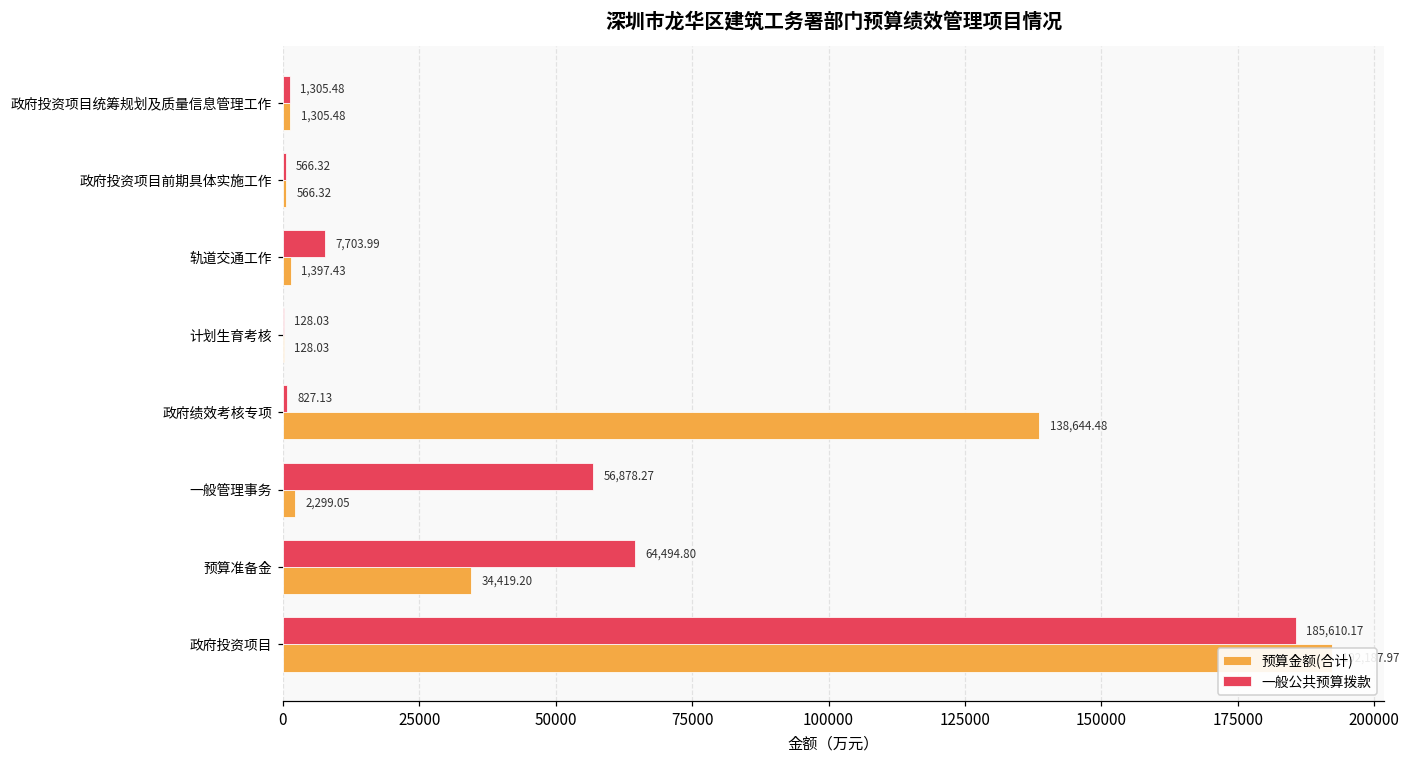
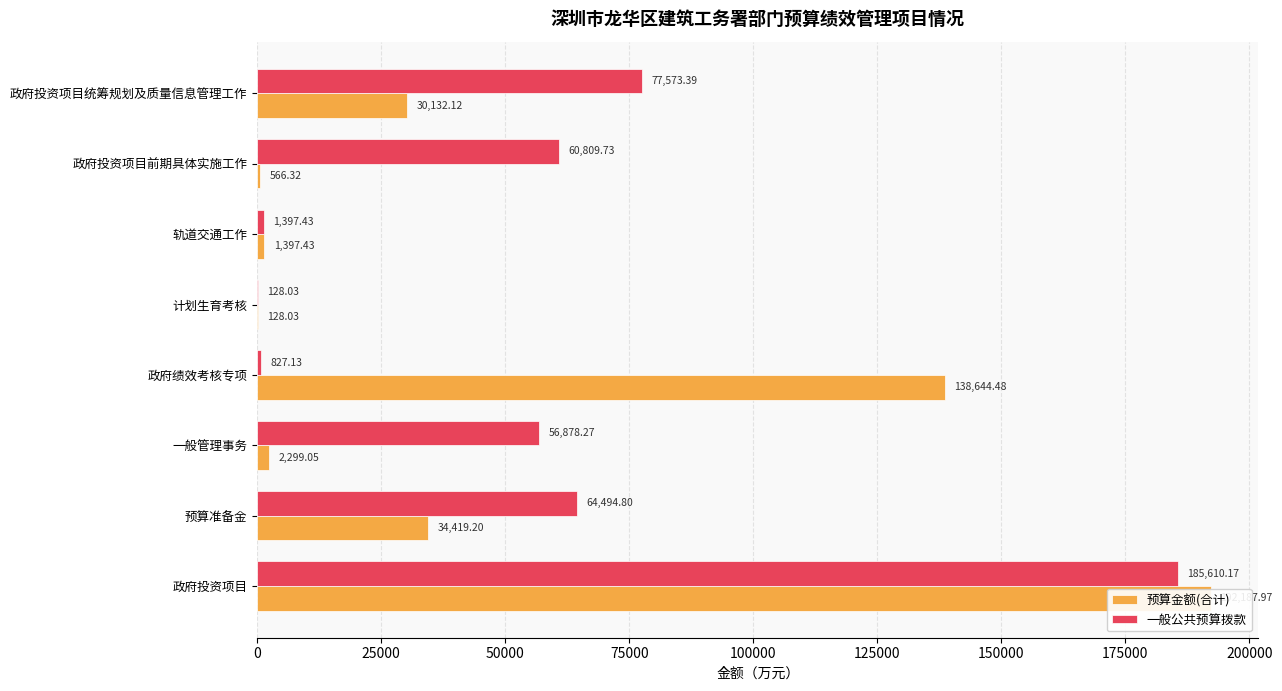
  {
    "预算金额(合计)": {
-     "政府投资项目统筹规划及质量信息管理工作": "1,305.48",
+     "政府投资项目统筹规划及质量信息管理工作": "30,132.12",
      "政府投资项目前期具体实施工作": "566.32",
      "轨道交通工作": "1,397.43",
      "计划生育考核": "128.03",
      "政府绩效考核专项": "138,644.48",
      "一般管理事务": "2,299.05",
      "预算准备金": "34,419.20"
    },
    "一般公共预算拨款": {
-     "政府投资项目统筹规划及质量信息管理工作": "1,305.48",
-     "政府投资项目前期具体实施工作": "566.32",
-     "轨道交通工作": "7,703.99",
+     "政府投资项目统筹规划及质量信息管理工作": "77,573.39",
+     "政府投资项目前期具体实施工作": "60,809.73",
+     "轨道交通工作": "1,397.43",
      "计划生育考核": "128.03",
      "政府绩效考核专项": "827.13",
      "一般管理事务": "56,878.27",
      "预算准备金": "64,494.80",
      "政府投资项目": "185,610.17"
    }
  }
